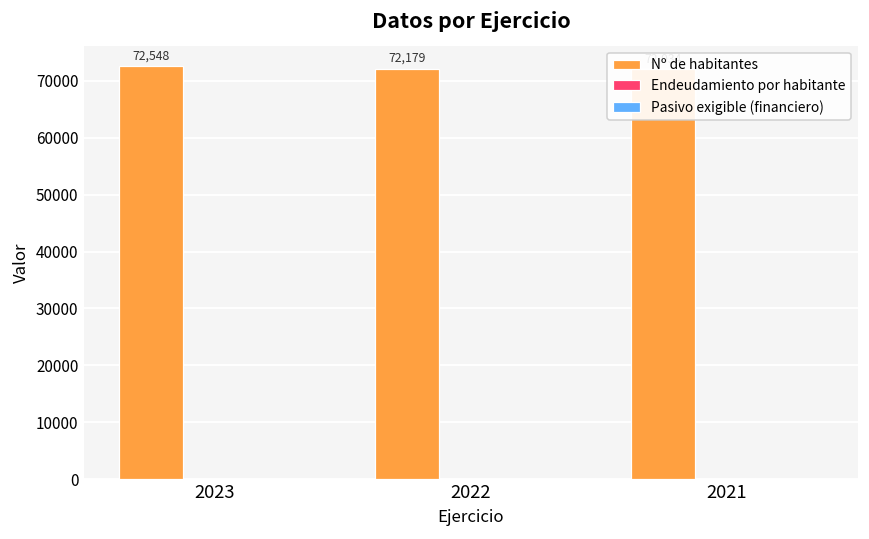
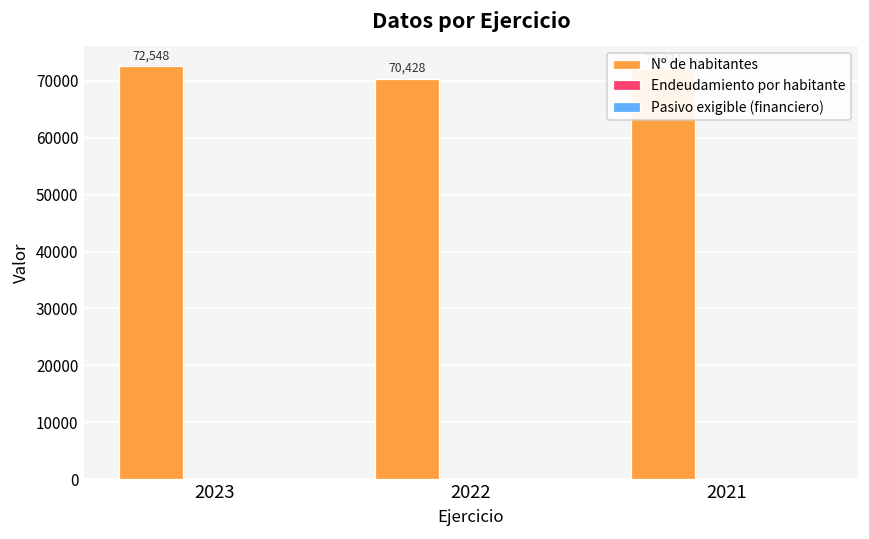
  {
    "Nº de habitantes": {
      "2023": "72,548",
-     "2022": "72,179"
+     "2022": "70,428"
    },
    "Endeudamiento por habitante": {
      "2023": "0",
      "2022": "0",
      "2021": "0"
    },
    "Pasivo exigible (financiero)": {
      "2023": "0",
      "2022": "0",
      "2021": "0"
    }
  }
